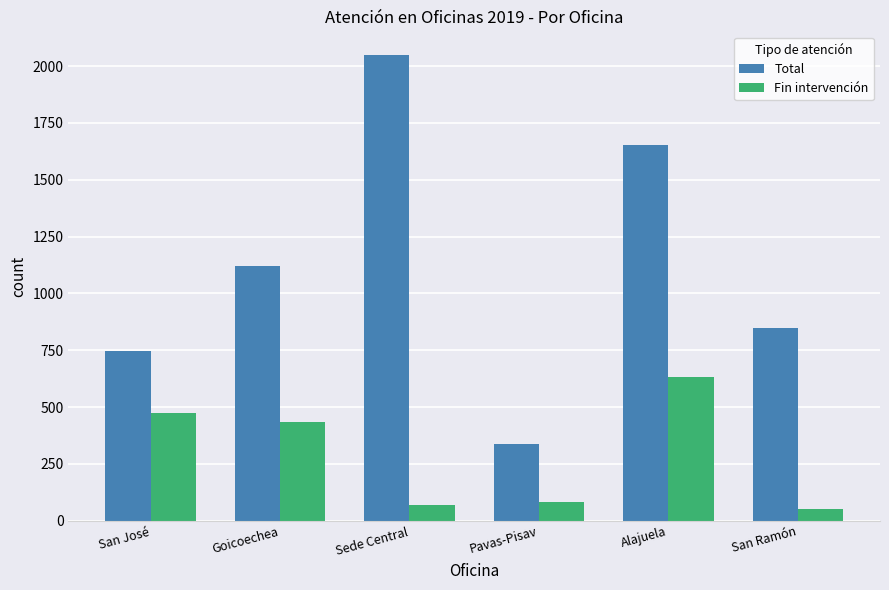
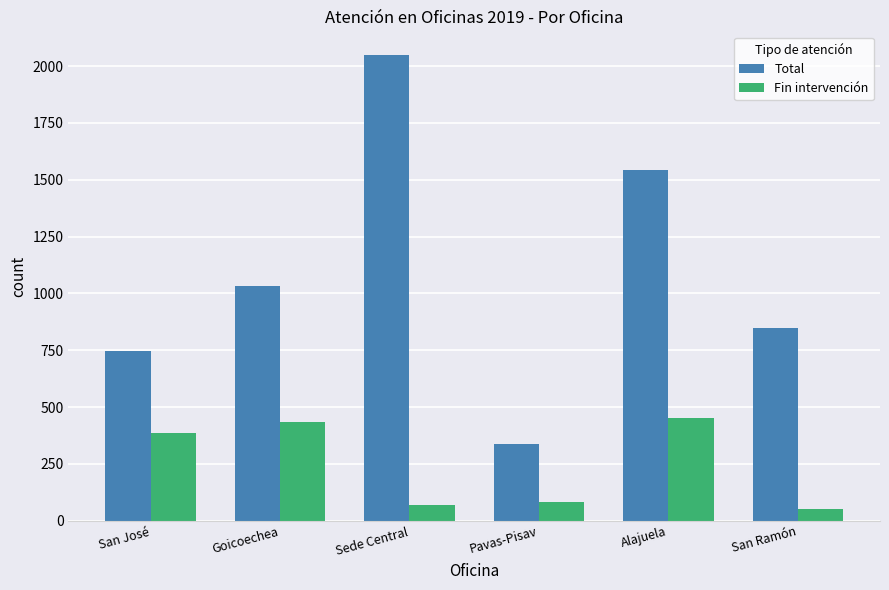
  {
    "Total": {
      "San José": 750,
-     "Goicoechea": 1120,
+     "Goicoechea": 1030,
      "Sede Central": 2050,
      "Pavas-Pisav": 340,
-     "Alajuela": 1650,
+     "Alajuela": 1540,
      "San Ramón": 850
    },
    "Fin intervención": {
-     "San José": 470,
+     "San José": 380,
      "Goicoechea": 430,
      "Sede Central": 70,
      "Pavas-Pisav": 80,
-     "Alajuela": 630,
+     "Alajuela": 450,
      "San Ramón": 50
    }
  }
